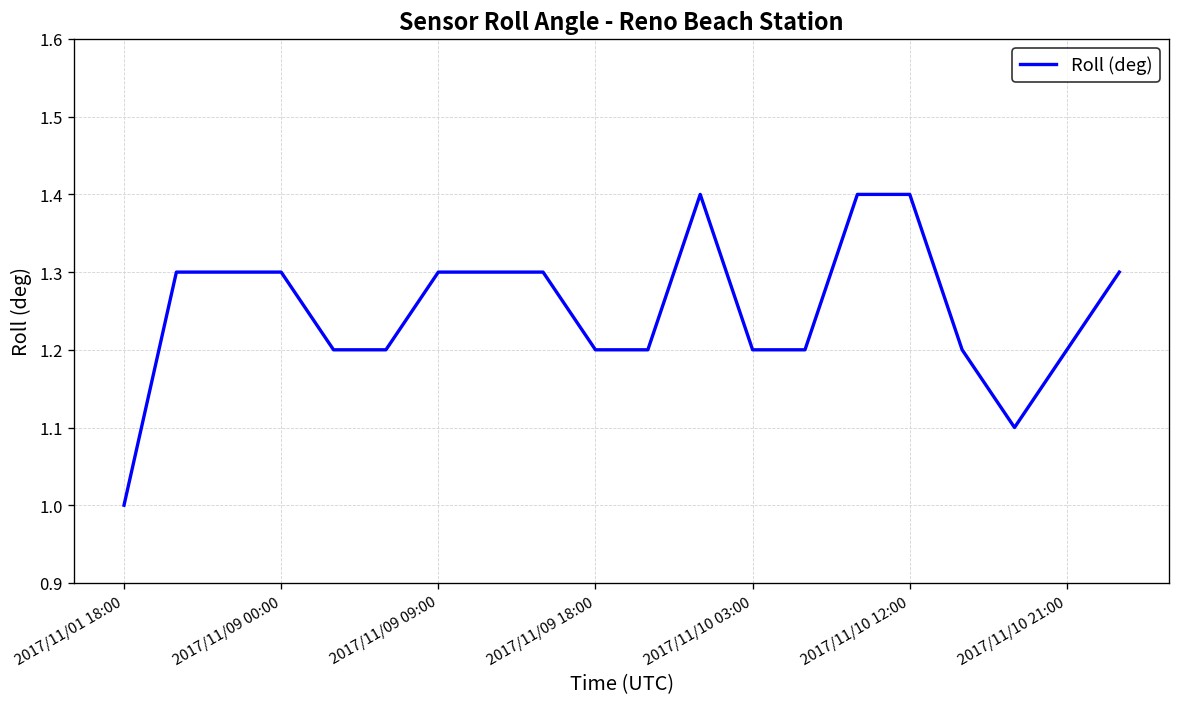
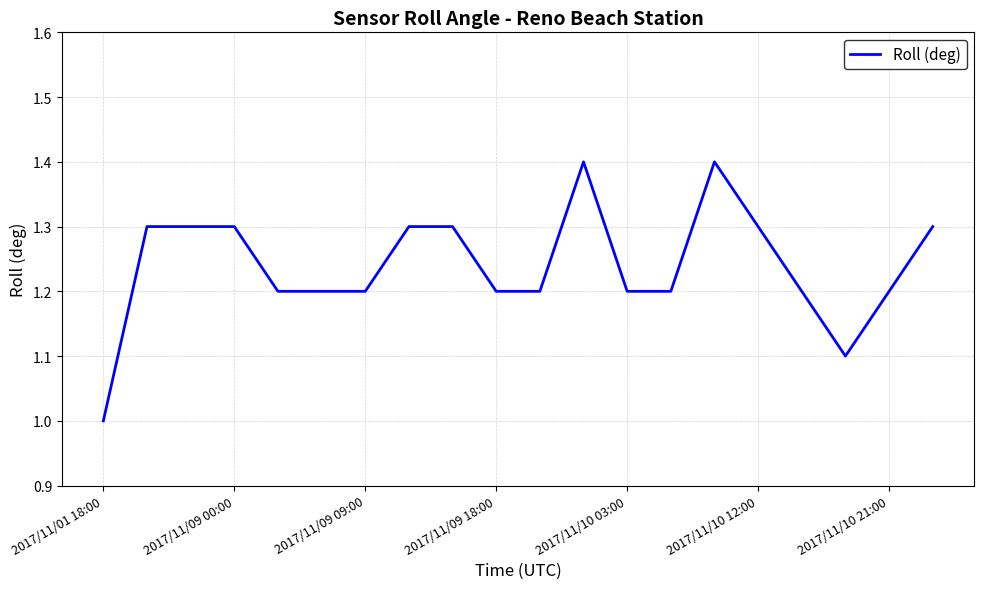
  {
    "2017/11/01 18:00": 1.0,
    "2017/11/09 00:00": 1.3,
-   "2017/11/09 09:00": 1.3,
+   "2017/11/09 09:00": 1.2,
    "2017/11/09 18:00": 1.2,
    "2017/11/10 03:00": 1.2,
-   "2017/11/10 12:00": 1.4,
+   "2017/11/10 12:00": 1.3,
    "2017/11/10 21:00": 1.2
  }
